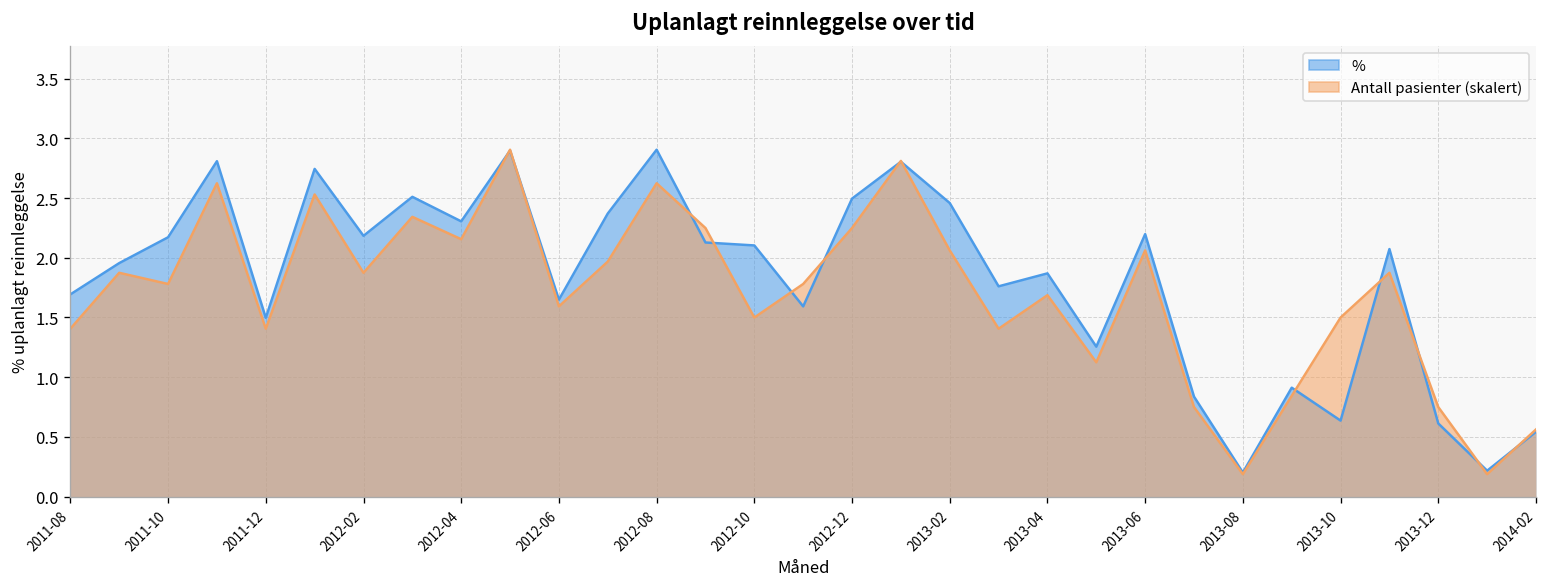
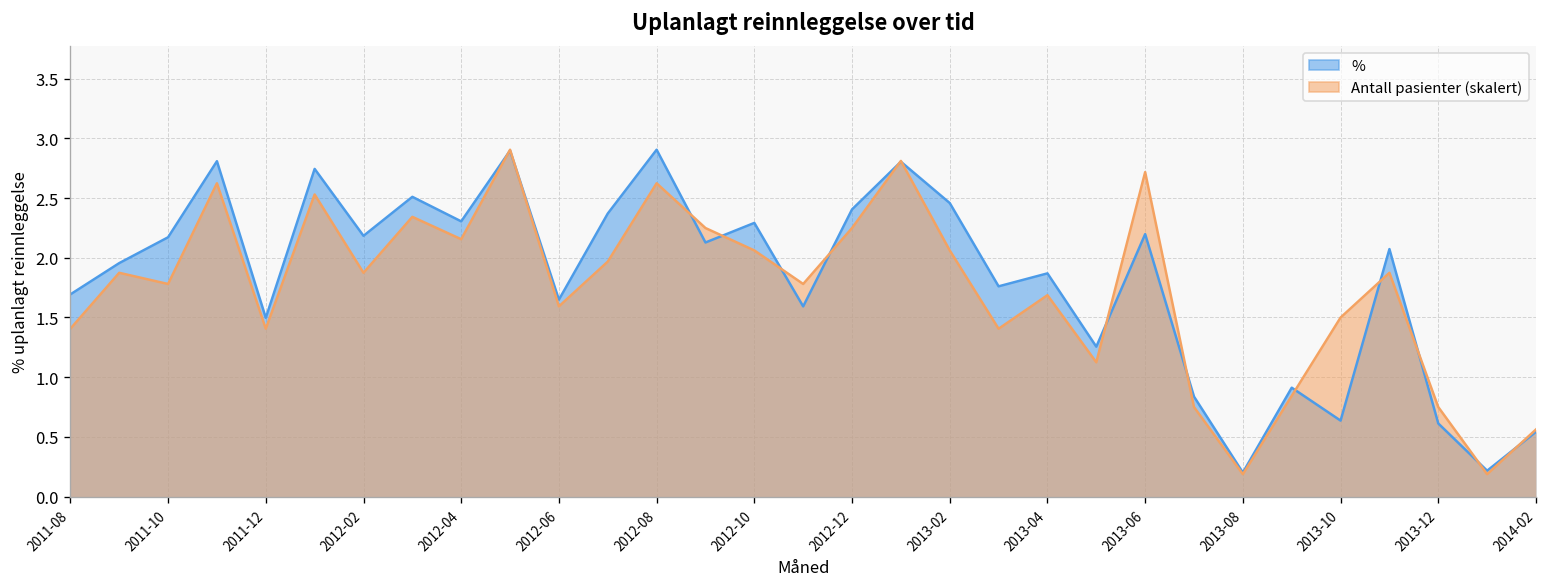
  {
    "%": {
      "2011-08": 1.7,
      "2011-10": 2.2,
      "2011-12": 1.5,
      "2012-02": 2.2,
      "2012-04": 2.3,
      "2012-06": 1.6,
      "2012-08": 2.9,
-     "2012-10": 2.1,
-     "2012-12": 2.5,
+     "2012-10": 2.3,
+     "2012-12": 2.4,
      "2013-02": 2.5,
      "2013-04": 1.9,
      "2013-06": 2.2,
      "2013-10": 0.6,
      "2013-12": 0.6
    },
    "Antall pasienter (skalert)": {
      "2011-08": 1.4,
      "2011-10": 1.8,
      "2011-12": 1.4,
      "2012-02": 1.9,
      "2012-04": 2.2,
      "2012-06": 1.6,
      "2012-08": 2.6,
-     "2012-10": 1.5,
+     "2012-10": 2.1,
      "2012-12": 2.2,
      "2013-02": 2.1,
      "2013-04": 1.7,
-     "2013-06": 2.1,
+     "2013-06": 2.7,
      "2013-10": 1.5,
      "2013-12": 0.7
    }
  }
